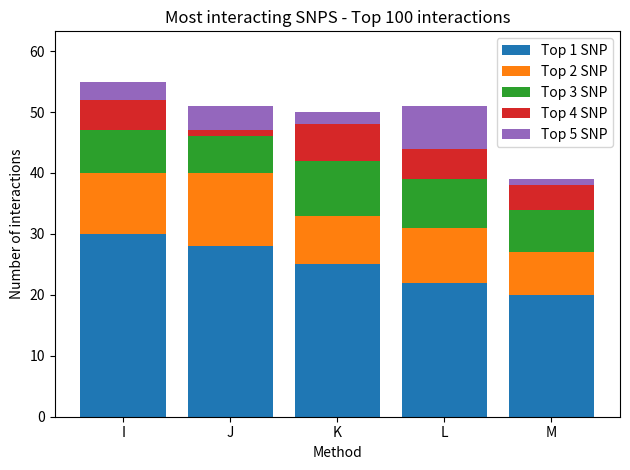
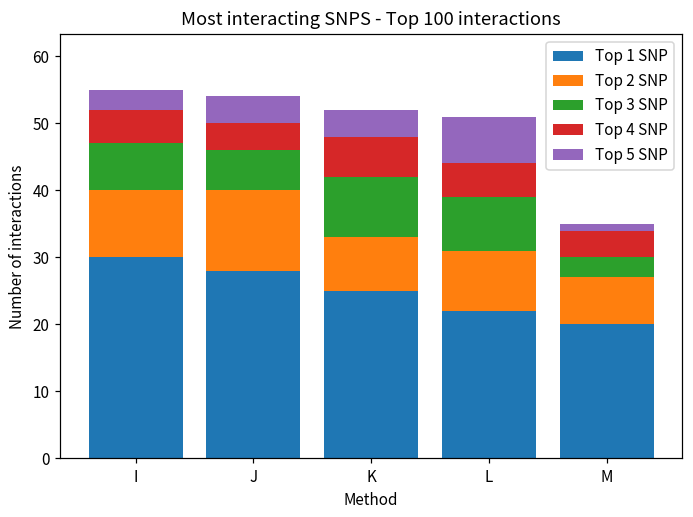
  {
    "Top 1 SNP": {
      "I": 30,
      "J": 28,
      "K": 25,
      "L": 22,
      "M": 20
    },
    "Top 2 SNP": {
      "I": 10,
      "J": 12,
      "K": 8,
      "L": 9,
      "M": 7
    },
    "Top 3 SNP": {
      "I": 7,
      "J": 6,
      "K": 9,
      "L": 8,
-     "M": 7
+     "M": 3
    },
    "Top 4 SNP": {
      "I": 5,
-     "J": 1,
+     "J": 4,
      "K": 6,
      "L": 5,
      "M": 4
    },
    "Top 5 SNP": {
      "I": 3,
      "J": 4,
-     "K": 2,
+     "K": 4,
      "L": 7,
      "M": 1
    }
  }
